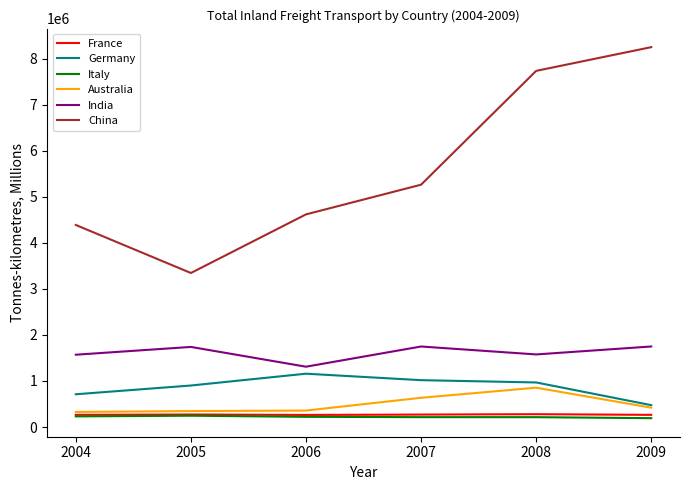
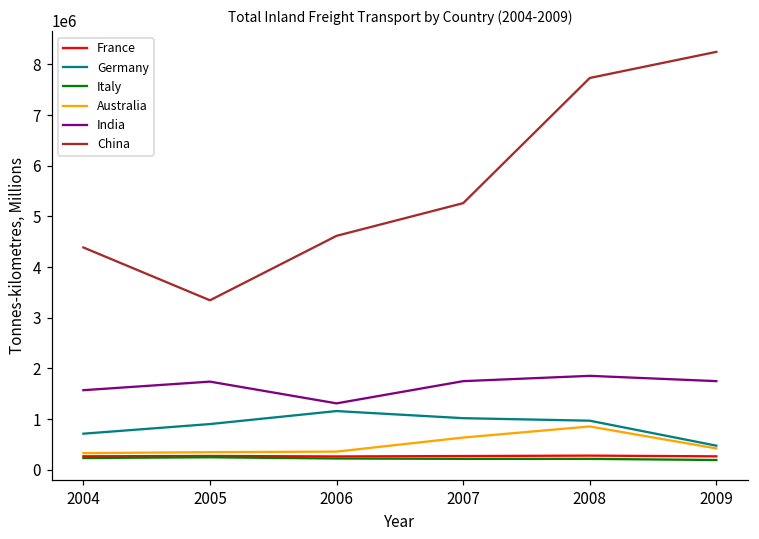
  {
    "France": {
      "2007": 300000,
      "2008": 300000,
      "2009": 300000
    },
    "Germany": {
      "2004": 700000,
      "2005": 900000,
      "2006": 1200000,
      "2007": 1000000,
      "2008": 1000000
    },
    "Italy": {
      "2007": 200000,
      "2008": 200000,
      "2009": 200000
    },
    "Australia": {
      "2004": 300000,
      "2005": 300000,
      "2006": 400000,
      "2007": 600000,
      "2008": 900000
    },
    "India": {
      "2004": 1600000,
      "2005": 1700000,
      "2006": 1300000,
      "2007": 1700000,
-     "2008": 1600000,
+     "2008": 1900000,
      "2009": 1700000
    },
    "China": {
      "2004": 4400000,
      "2005": 3300000,
      "2006": 4600000,
      "2007": 5300000,
      "2008": 7700000,
      "2009": 8200000
    }
  }
